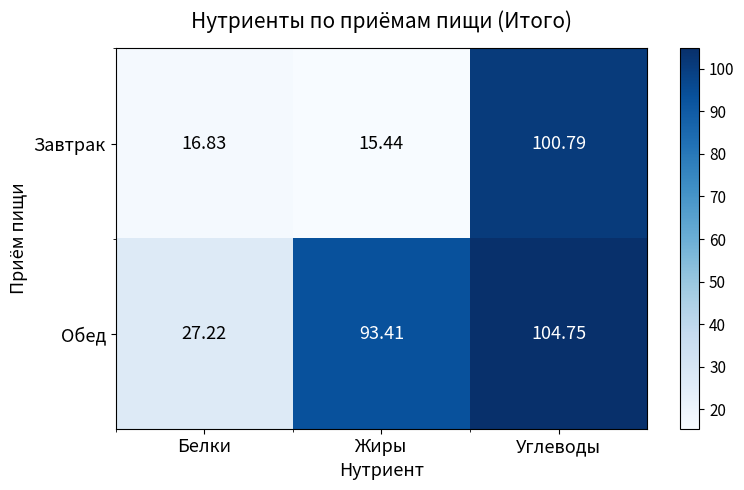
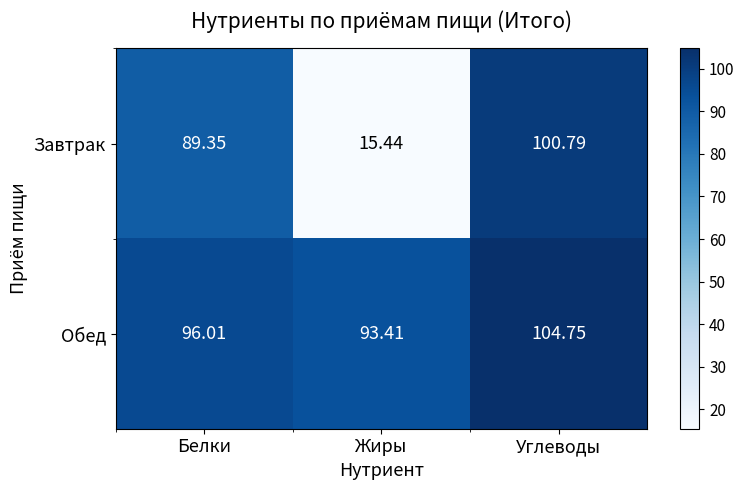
  {
    "Завтрак": {
-     "Белки": 16.83,
+     "Белки": 89.35,
      "Жиры": 15.44,
      "Углеводы": 100.79
    },
    "Обед": {
-     "Белки": 27.22,
+     "Белки": 96.01,
      "Жиры": 93.41,
      "Углеводы": 104.75
    }
  }
